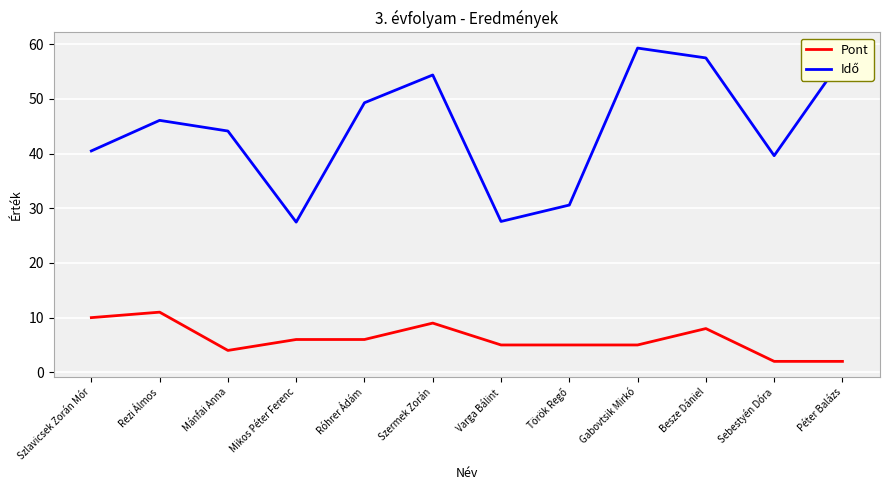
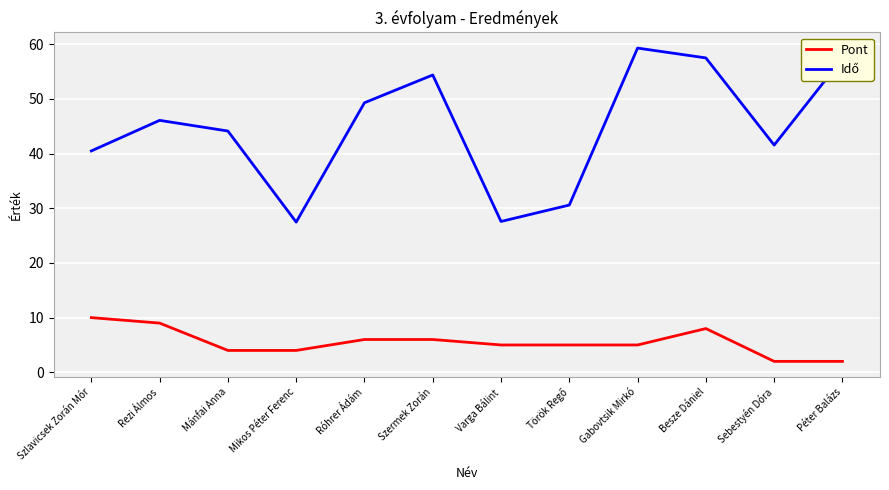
  {
    "Pont": {
      "Szlavicsek Zorán Mór": 10,
-     "Rezi Álmos": 11,
+     "Rezi Álmos": 9,
      "Mánfai Anna": 4,
-     "Mikos Péter Ferenc": 6,
+     "Mikos Péter Ferenc": 4,
      "Róhrer Ádám": 6,
-     "Szermek Zorán": 9,
+     "Szermek Zorán": 6,
      "Varga Bálint": 5,
      "Török Regő": 5,
      "Gabovtsik Mirkó": 5,
      "Besze Dániel": 8,
      "Sebestyén Dóra": 2,
      "Péter Balázs": 2
    },
    "Idő": {
      "Szlavicsek Zorán Mór": 40,
      "Rezi Álmos": 46,
      "Mánfai Anna": 44,
      "Mikos Péter Ferenc": 27,
      "Róhrer Ádám": 49,
      "Szermek Zorán": 54,
      "Varga Bálint": 28,
      "Török Regő": 31,
      "Gabovtsik Mirkó": 59,
      "Besze Dániel": 58,
-     "Sebestyén Dóra": 40
+     "Sebestyén Dóra": 42
    }
  }
